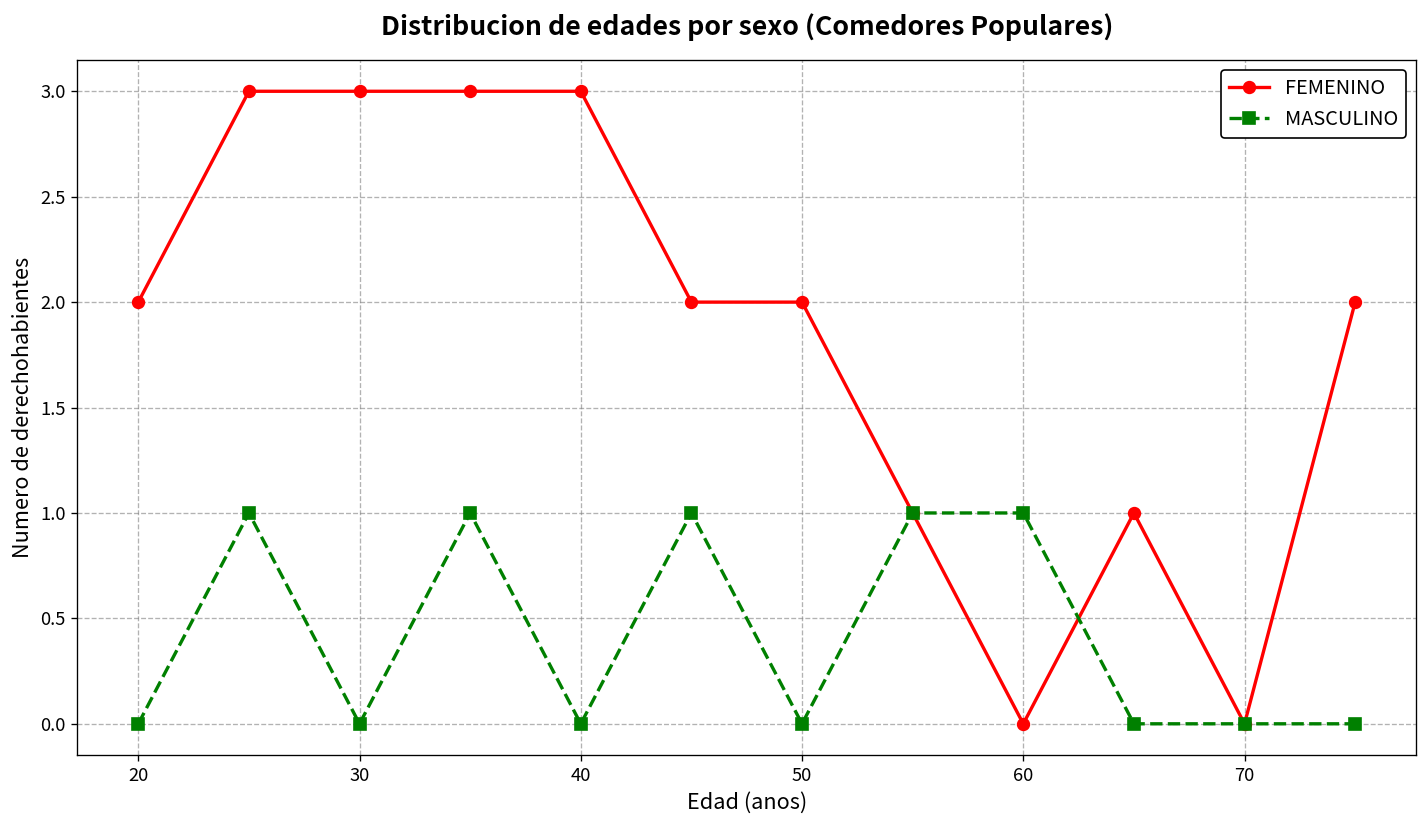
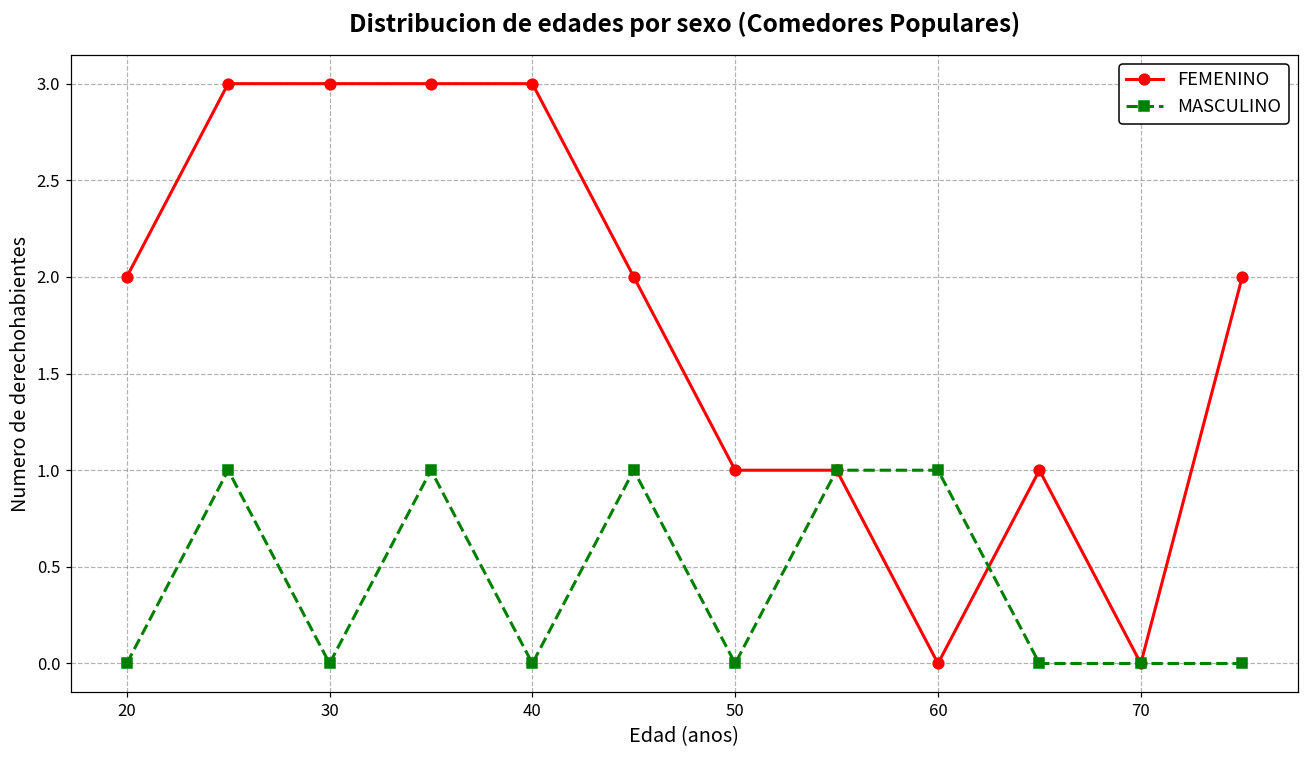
  {
    "FEMENINO": {
      "20": 2,
      "30": 3,
      "40": 3,
-     "50": 2,
+     "50": 1,
      "60": 0
    },
    "MASCULINO": {
      "20": 0,
      "30": 0,
      "40": 0,
      "50": 0,
      "60": 1
    }
  }
